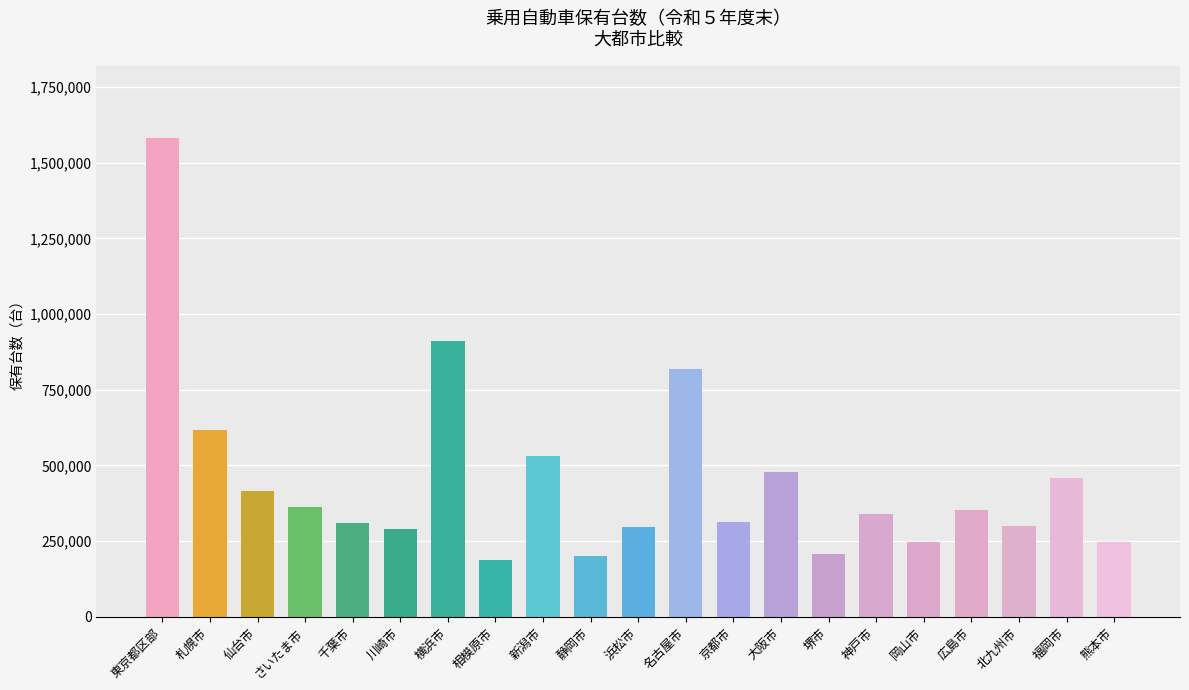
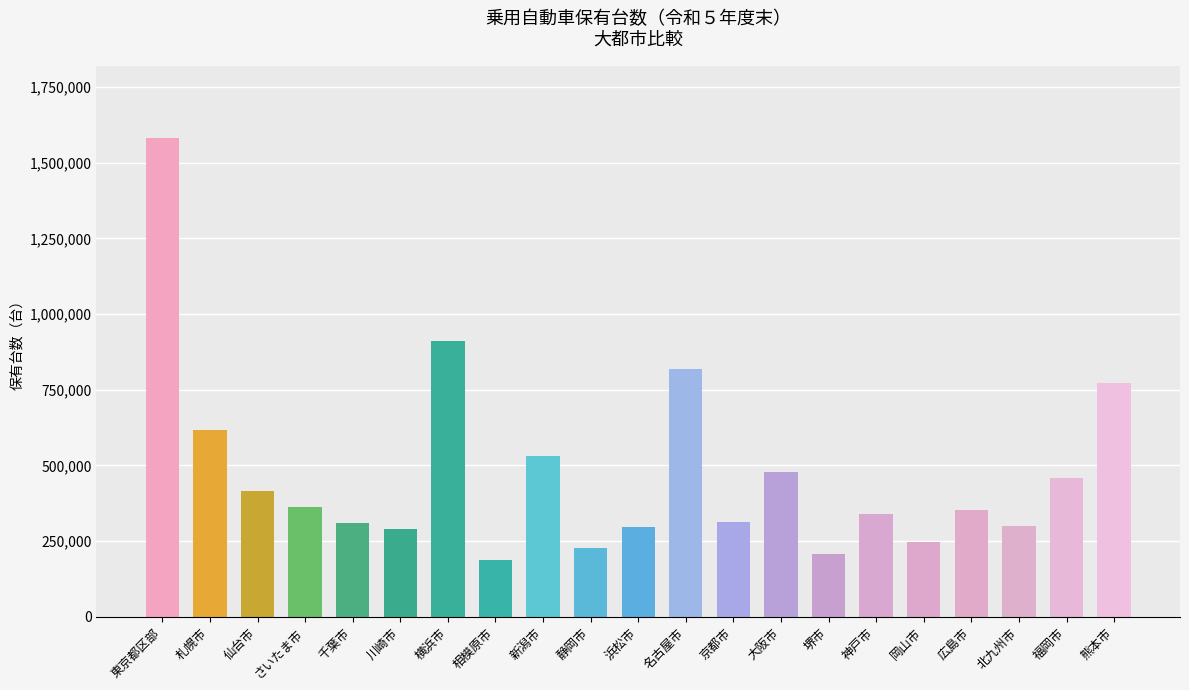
  {
    "東京都区部": "1,580,000",
    "札幌市": "620,000",
    "仙台市": "410,000",
    "さいたま市": "360,000",
    "千葉市": "310,000",
    "川崎市": "290,000",
    "横浜市": "910,000",
    "相模原市": "190,000",
    "新潟市": "530,000",
-   "静岡市": "200,000",
+   "静岡市": "230,000",
    "浜松市": "300,000",
    "名古屋市": "820,000",
    "京都市": "310,000",
    "大阪市": "480,000",
    "堺市": "210,000",
    "神戸市": "340,000",
    "岡山市": "250,000",
    "広島市": "350,000",
    "北九州市": "300,000",
    "福岡市": "460,000",
-   "熊本市": "250,000"
+   "熊本市": "770,000"
  }
